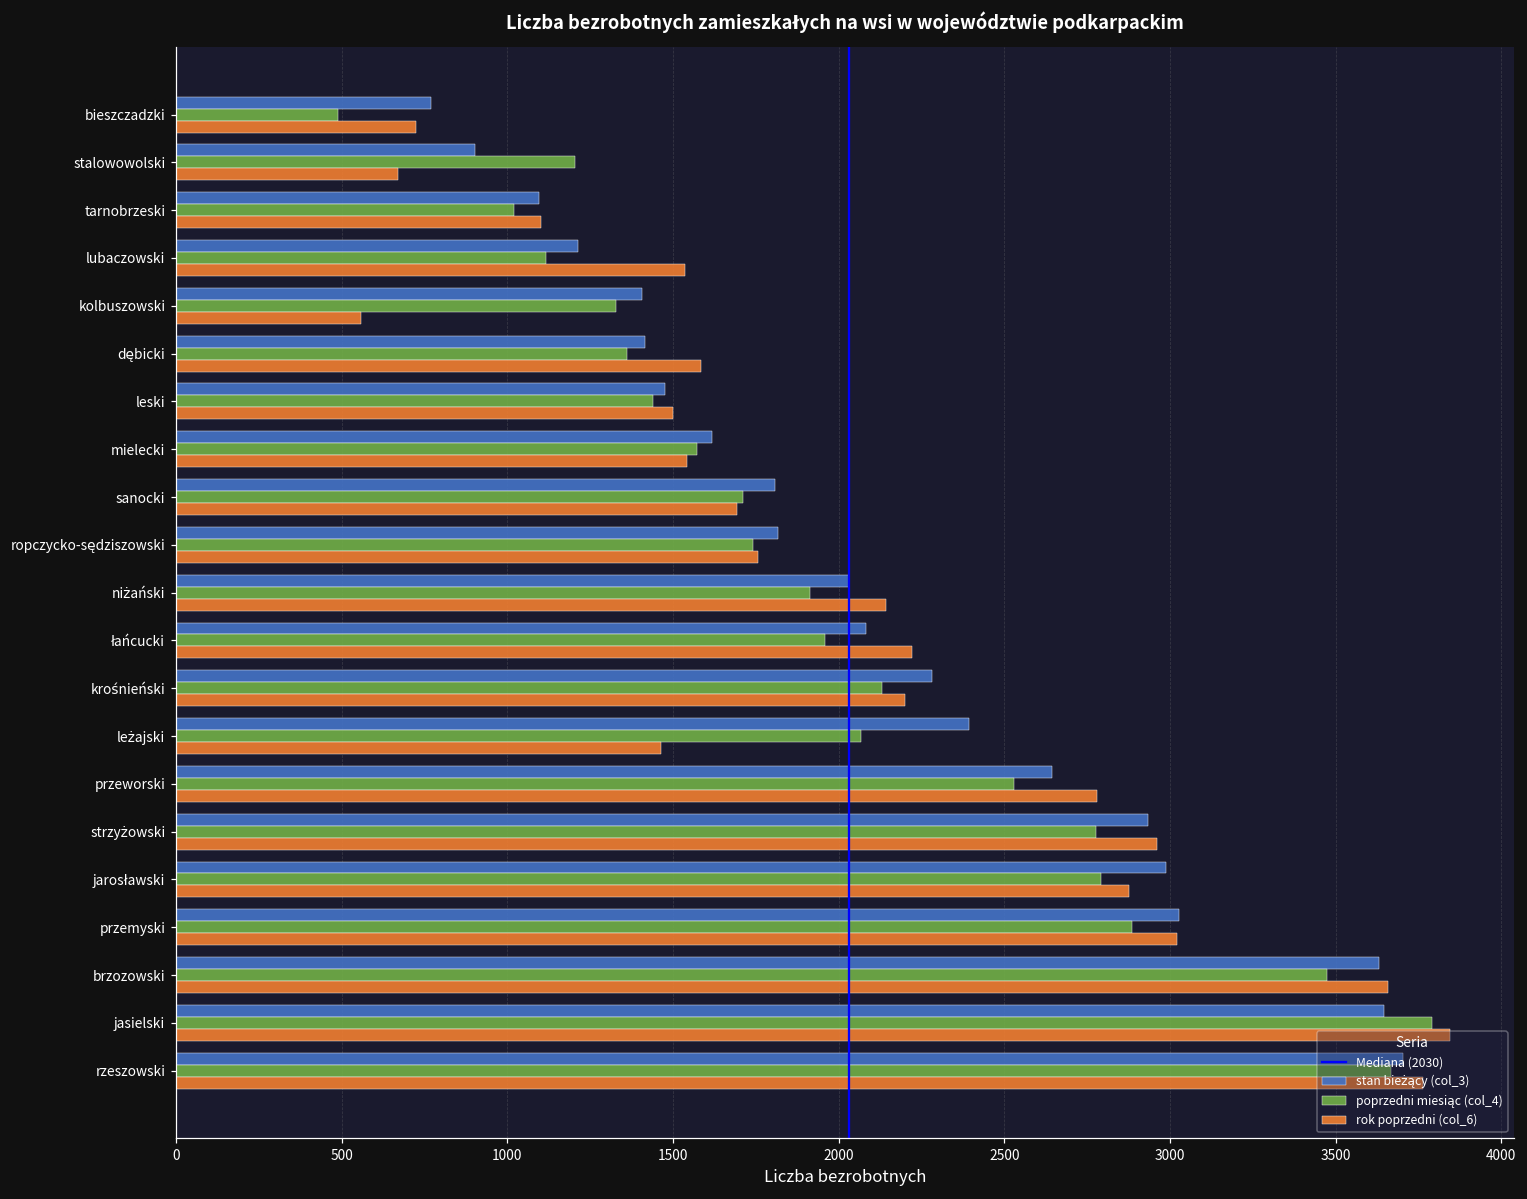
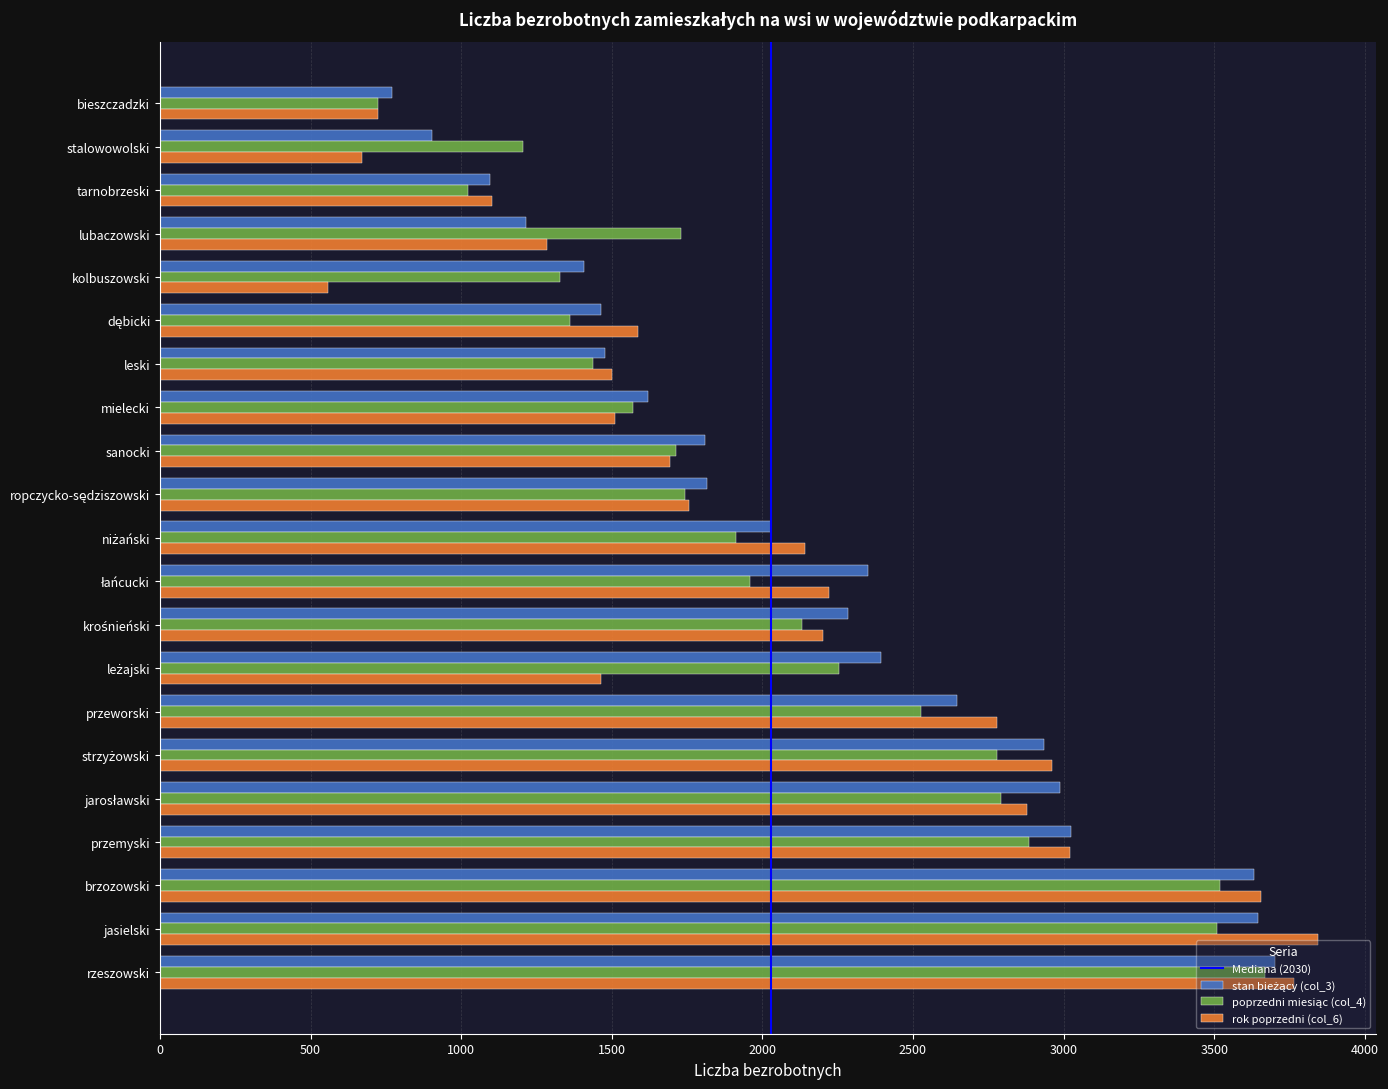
  {
    "stan bieżący (col_3)": {
      "bieszczadzki": 770,
      "stalowowolski": 900,
      "tarnobrzeski": 1100,
      "lubaczowski": 1210,
      "kolbuszowski": 1410,
-     "dębicki": 1420,
+     "dębicki": 1460,
      "leski": 1480,
      "mielecki": 1620,
      "sanocki": 1810,
      "ropczycko-sędziszowski": 1820,
      "niżański": 2030,
-     "łańcucki": 2080,
+     "łańcucki": 2350,
      "krośnieński": 2280,
      "leżajski": 2390,
      "przeworski": 2650,
      "strzyżowski": 2930,
      "jarosławski": 2990,
      "przemyski": 3030,
      "brzozowski": 3630,
      "jasielski": 3650
    },
    "poprzedni miesiąc (col_4)": {
-     "bieszczadzki": 490,
+     "bieszczadzki": 730,
      "stalowowolski": 1200,
      "tarnobrzeski": 1020,
-     "lubaczowski": 1120,
+     "lubaczowski": 1730,
      "kolbuszowski": 1330,
      "dębicki": 1360,
      "leski": 1440,
      "mielecki": 1570,
      "sanocki": 1710,
      "ropczycko-sędziszowski": 1740,
      "niżański": 1910,
      "łańcucki": 1960,
      "krośnieński": 2130,
-     "leżajski": 2070,
+     "leżajski": 2260,
      "przeworski": 2530,
      "strzyżowski": 2780,
      "jarosławski": 2790,
      "przemyski": 2890,
-     "brzozowski": 3470,
-     "jasielski": 3790
+     "brzozowski": 3520,
+     "jasielski": 3510
    },
    "rok poprzedni (col_6)": {
      "bieszczadzki": 720,
      "stalowowolski": 670,
      "tarnobrzeski": 1100,
-     "lubaczowski": 1540,
+     "lubaczowski": 1290,
      "kolbuszowski": 560,
      "dębicki": 1590,
      "leski": 1500,
-     "mielecki": 1540,
+     "mielecki": 1510,
      "sanocki": 1690,
      "ropczycko-sędziszowski": 1760,
      "niżański": 2140,
      "łańcucki": 2220,
      "krośnieński": 2200,
      "leżajski": 1470,
      "przeworski": 2780,
      "strzyżowski": 2960,
      "jarosławski": 2880,
      "przemyski": 3020,
      "brzozowski": 3660,
      "jasielski": 3850
    }
  }
